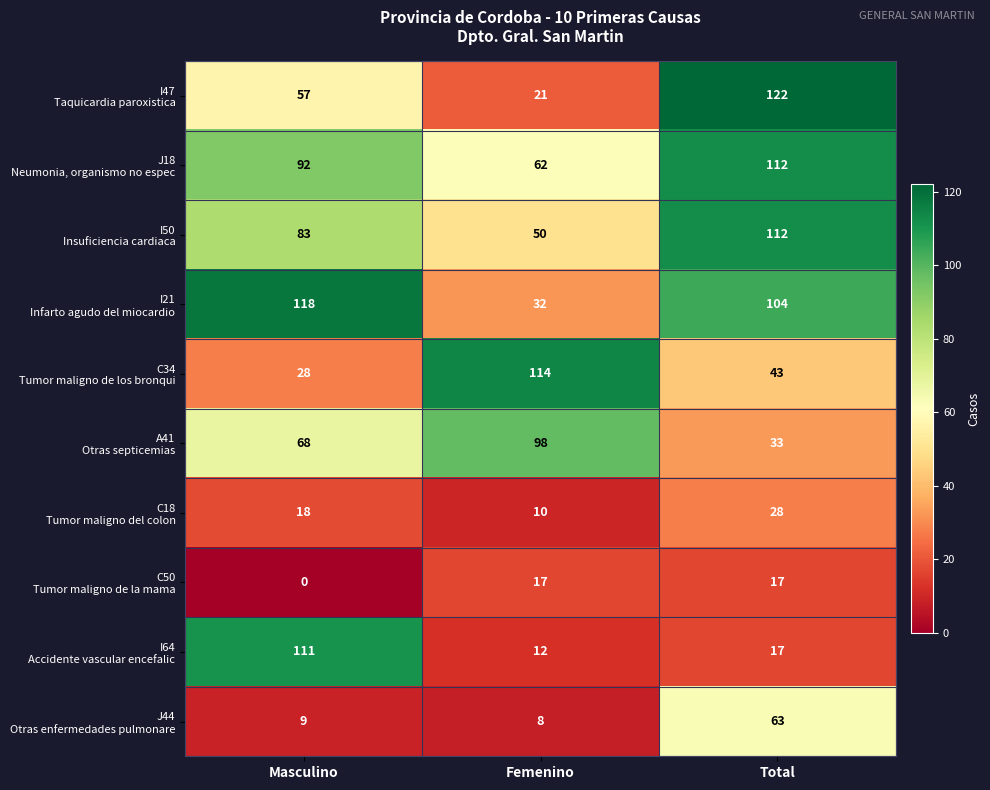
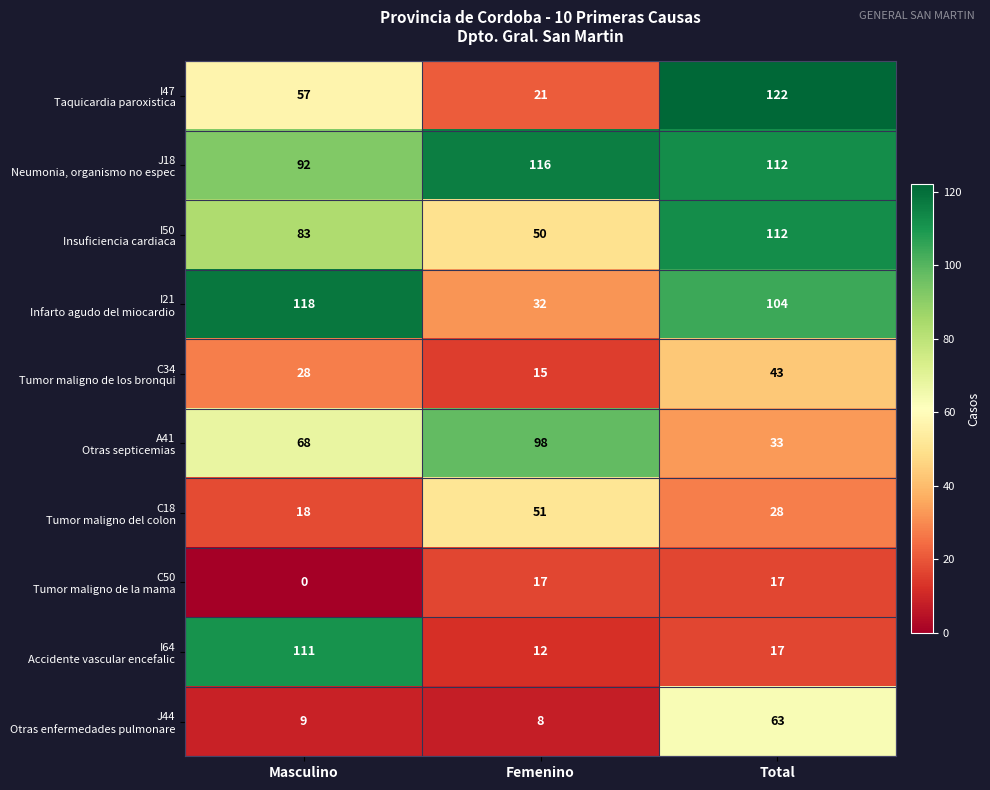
  {
    "I47 Taquicardia paroxistica": {
      "Masculino": 57,
      "Femenino": 21,
      "Total": 122
    },
    "J18 Neumonia, organismo no espec": {
      "Masculino": 92,
-     "Femenino": 62,
+     "Femenino": 116,
      "Total": 112
    },
    "I50 Insuficiencia cardiaca": {
      "Masculino": 83,
      "Femenino": 50,
      "Total": 112
    },
    "I21 Infarto agudo del miocardio": {
      "Masculino": 118,
      "Femenino": 32,
      "Total": 104
    },
    "C34 Tumor maligno de los bronqui": {
      "Masculino": 28,
-     "Femenino": 114,
+     "Femenino": 15,
      "Total": 43
    },
    "A41 Otras septicemias": {
      "Masculino": 68,
      "Femenino": 98,
      "Total": 33
    },
    "C18 Tumor maligno del colon": {
      "Masculino": 18,
-     "Femenino": 10,
+     "Femenino": 51,
      "Total": 28
    },
    "C50 Tumor maligno de la mama": {
      "Masculino": 0,
      "Femenino": 17,
      "Total": 17
    },
    "I64 Accidente vascular encefalic": {
      "Masculino": 111,
      "Femenino": 12,
      "Total": 17
    },
    "J44 Otras enfermedades pulmonare": {
      "Masculino": 9,
      "Femenino": 8,
      "Total": 63
    }
  }
